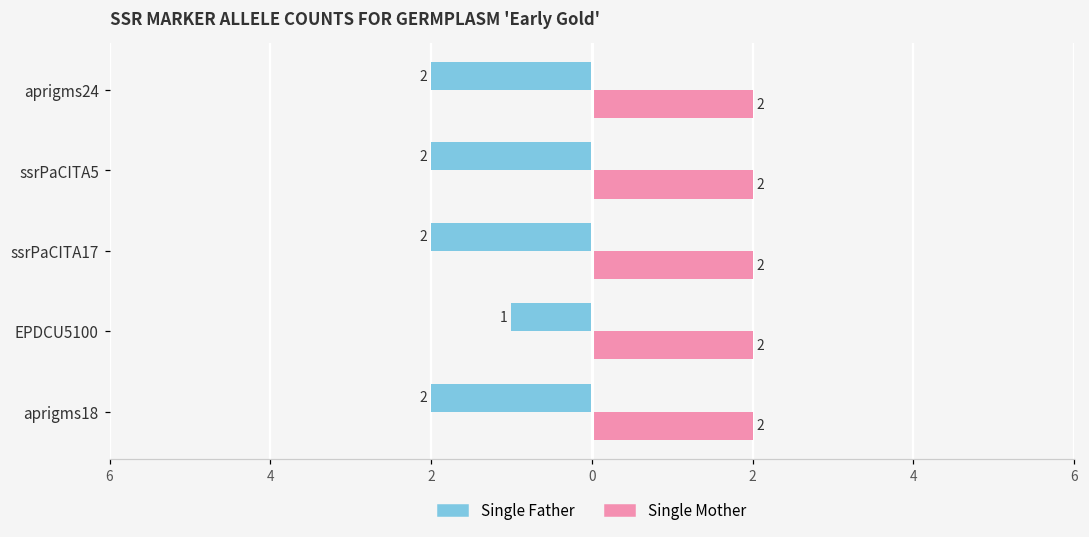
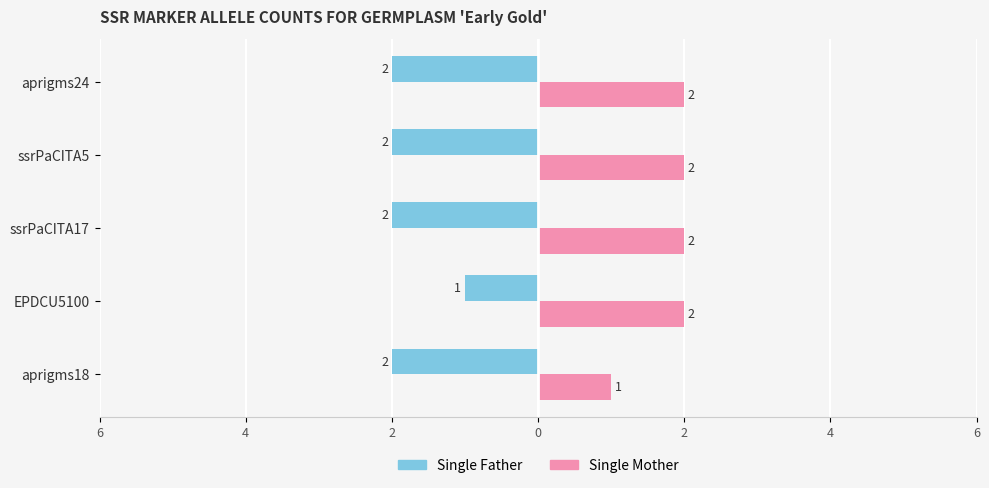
  {
    "Single Mother": {
      "aprigms24": 2,
      "ssrPaCITA5": 2,
      "ssrPaCITA17": 2,
      "EPDCU5100": 2,
-     "aprigms18": 2
+     "aprigms18": 1
    }
  }
